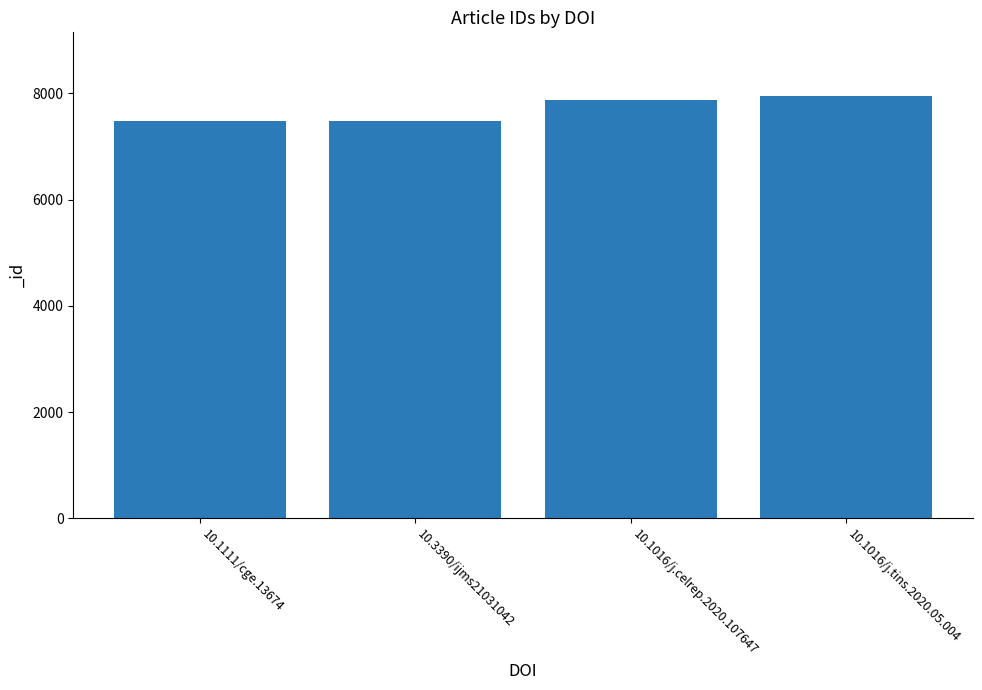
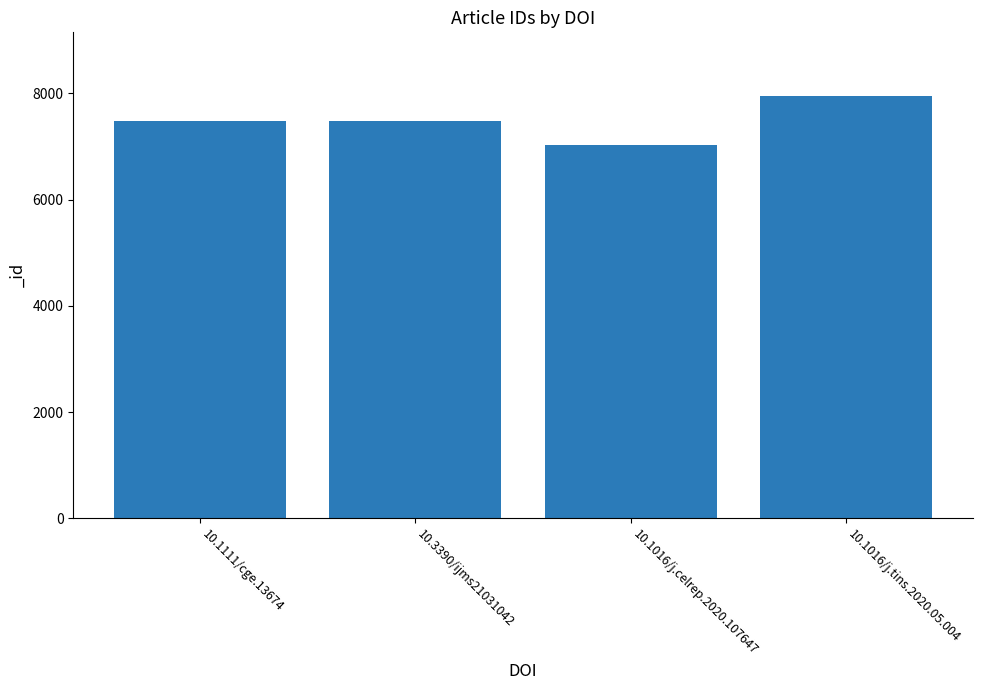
  {
    "10.1111/cge.13674": 7500,
    "10.3390/ijms21031042": 7500,
-   "10.1016/j.celrep.2020.107647": 7900,
+   "10.1016/j.celrep.2020.107647": 7000,
    "10.1016/j.tins.2020.05.004": 8000
  }
